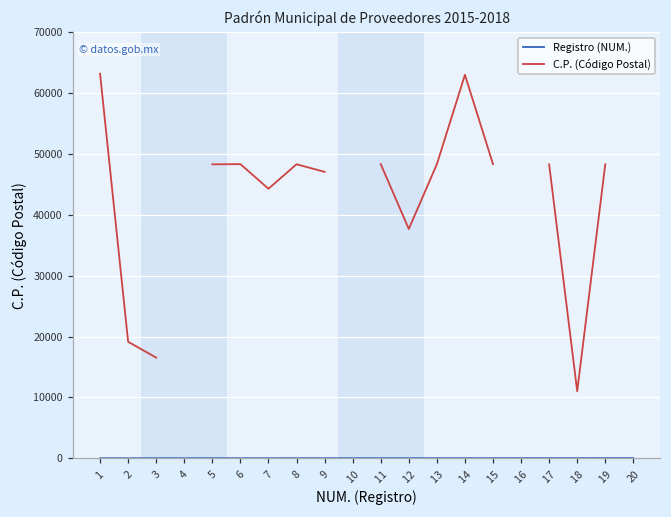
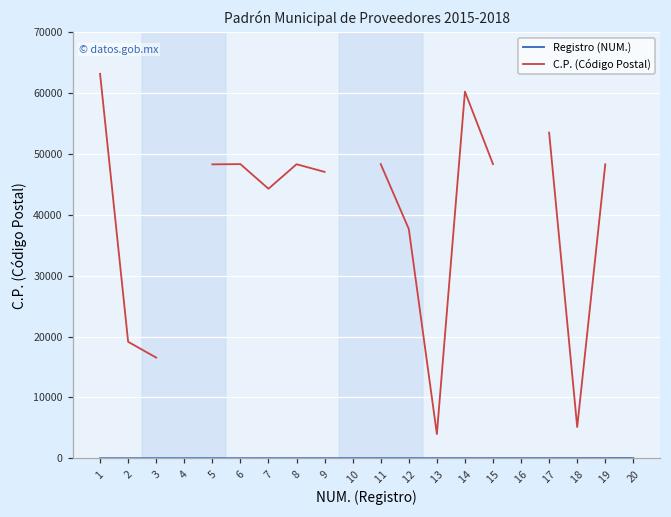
  {
    "Registro (NUM.)": {
      "1": 0,
      "2": 0,
      "3": 0,
      "4": 0,
      "5": 0,
      "6": 0,
      "7": 0,
      "8": 0,
      "9": 0,
      "10": 0,
      "11": 0,
      "12": 0,
      "13": 0,
      "14": 0,
      "15": 0,
      "16": 0,
      "17": 0,
      "18": 0,
      "19": 0,
      "20": 0
    },
    "C.P. (Código Postal)": {
      "1": 63000,
      "2": 19000,
      "3": 17000,
      "5": 48000,
      "6": 48000,
      "7": 44000,
      "8": 48000,
      "9": 47000,
      "11": 48000,
      "12": 38000,
-     "13": 48000,
-     "14": 63000,
+     "13": 4000,
+     "14": 60000,
      "15": 48000,
-     "17": 48000,
-     "18": 11000,
+     "17": 54000,
+     "18": 5000,
      "19": 48000
    }
  }
